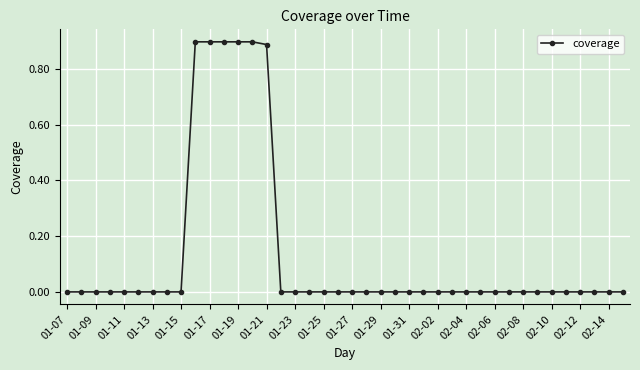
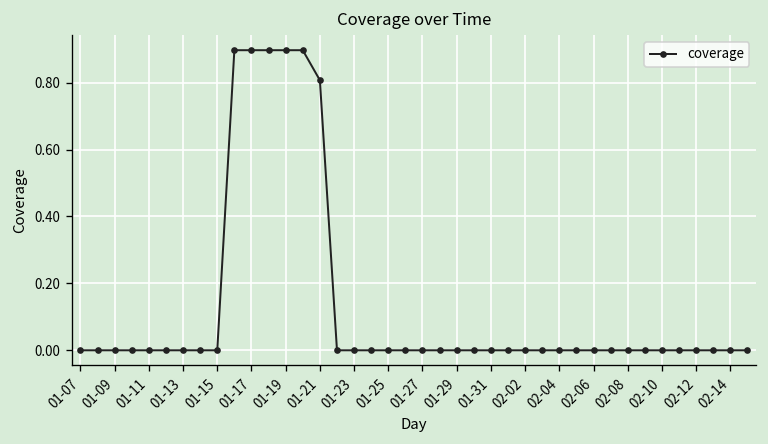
  {
    "01-07": 0.00,
    "01-09": 0.00,
    "01-11": 0.00,
    "01-13": 0.00,
    "01-15": 0.00,
    "01-17": 0.90,
    "01-19": 0.90,
-   "01-21": 0.89,
+   "01-21": 0.81,
    "01-23": 0.00,
    "01-25": 0.00,
    "01-27": 0.00,
    "01-29": 0.00,
    "01-31": 0.00,
    "02-02": 0.00,
    "02-04": 0.00,
    "02-06": 0.00,
    "02-08": 0.00,
    "02-10": 0.00,
    "02-12": 0.00,
    "02-14": 0.00
  }
